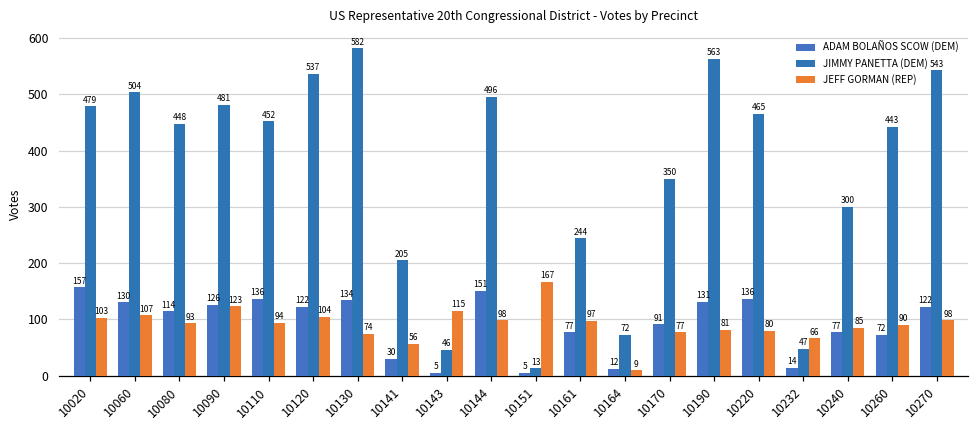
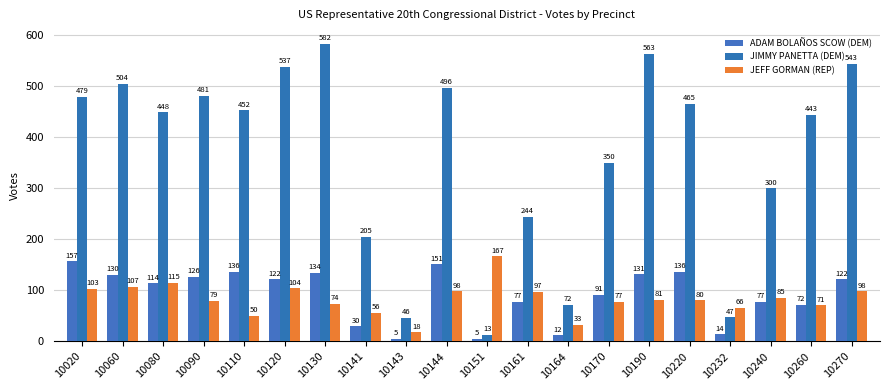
  {
    "JEFF GORMAN (REP)": {
      "10020": 103,
      "10060": 107,
-     "10080": 93,
-     "10090": 123,
-     "10110": 94,
+     "10080": 115,
+     "10090": 79,
+     "10110": 50,
      "10120": 104,
      "10130": 74,
      "10141": 56,
-     "10143": 115,
+     "10143": 18,
      "10144": 98,
      "10151": 167,
      "10161": 97,
-     "10164": 9,
+     "10164": 33,
      "10170": 77,
      "10190": 81,
      "10220": 80,
      "10232": 66,
      "10240": 85,
-     "10260": 90,
+     "10260": 71,
      "10270": 98
    }
  }
